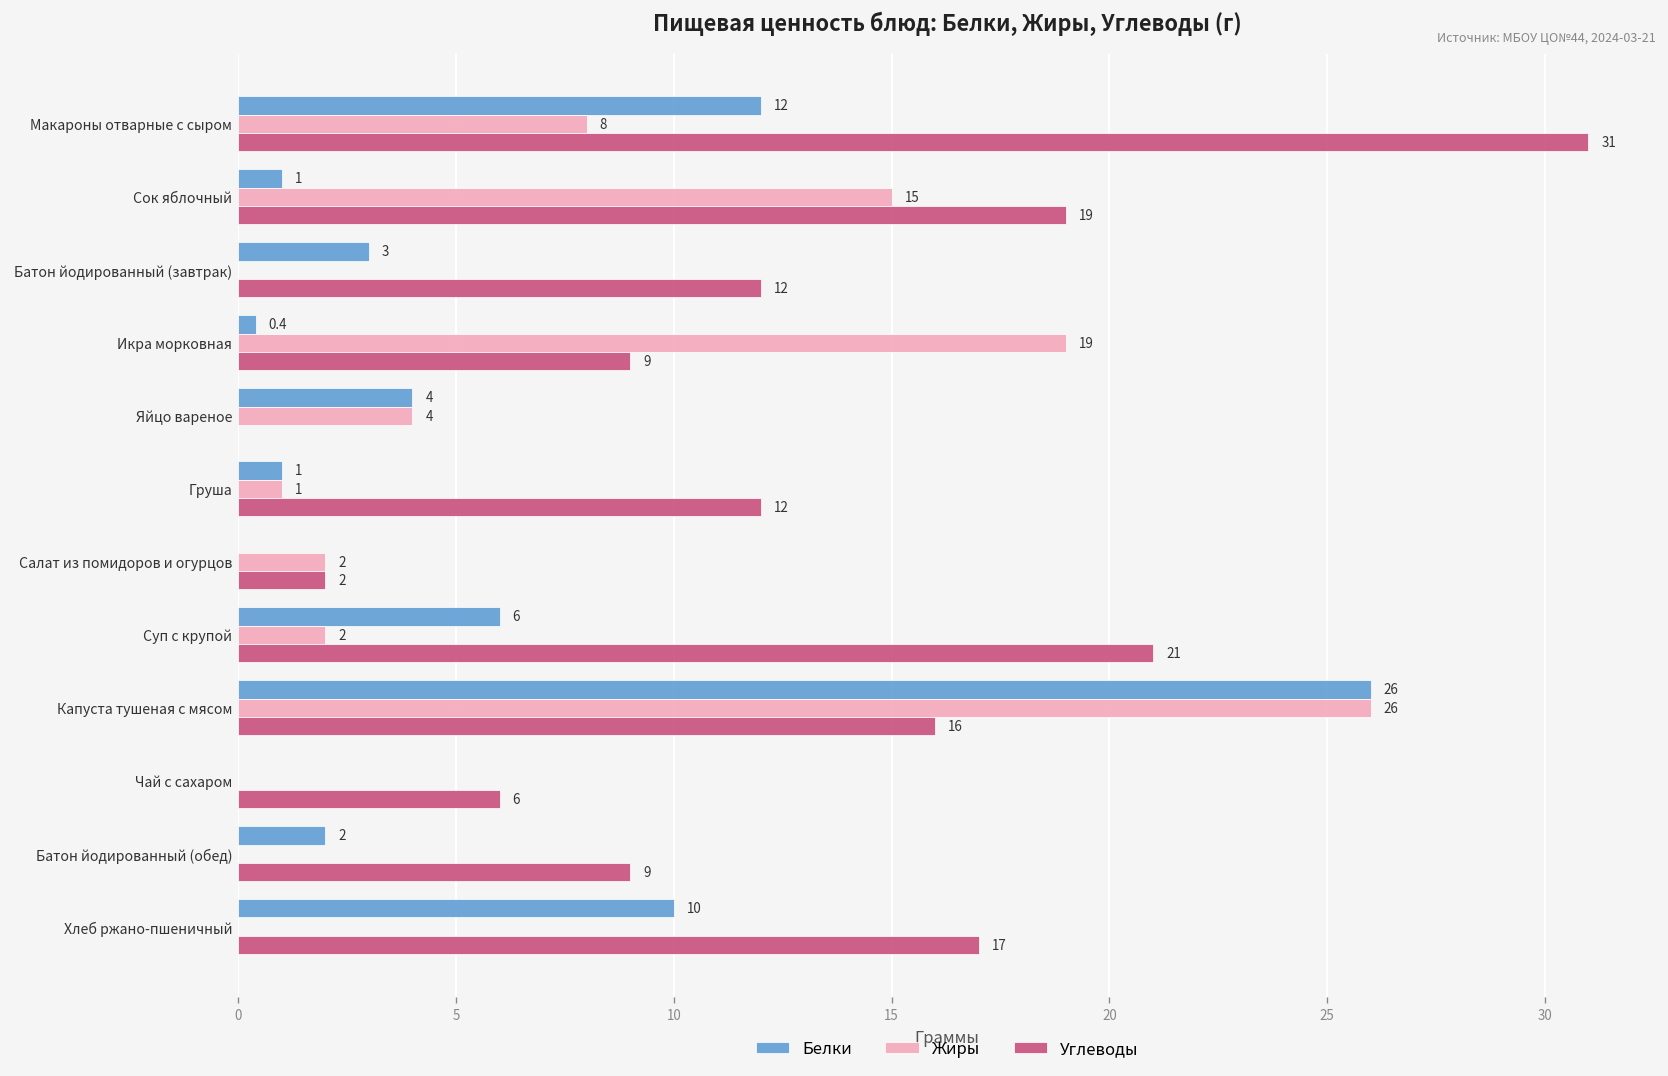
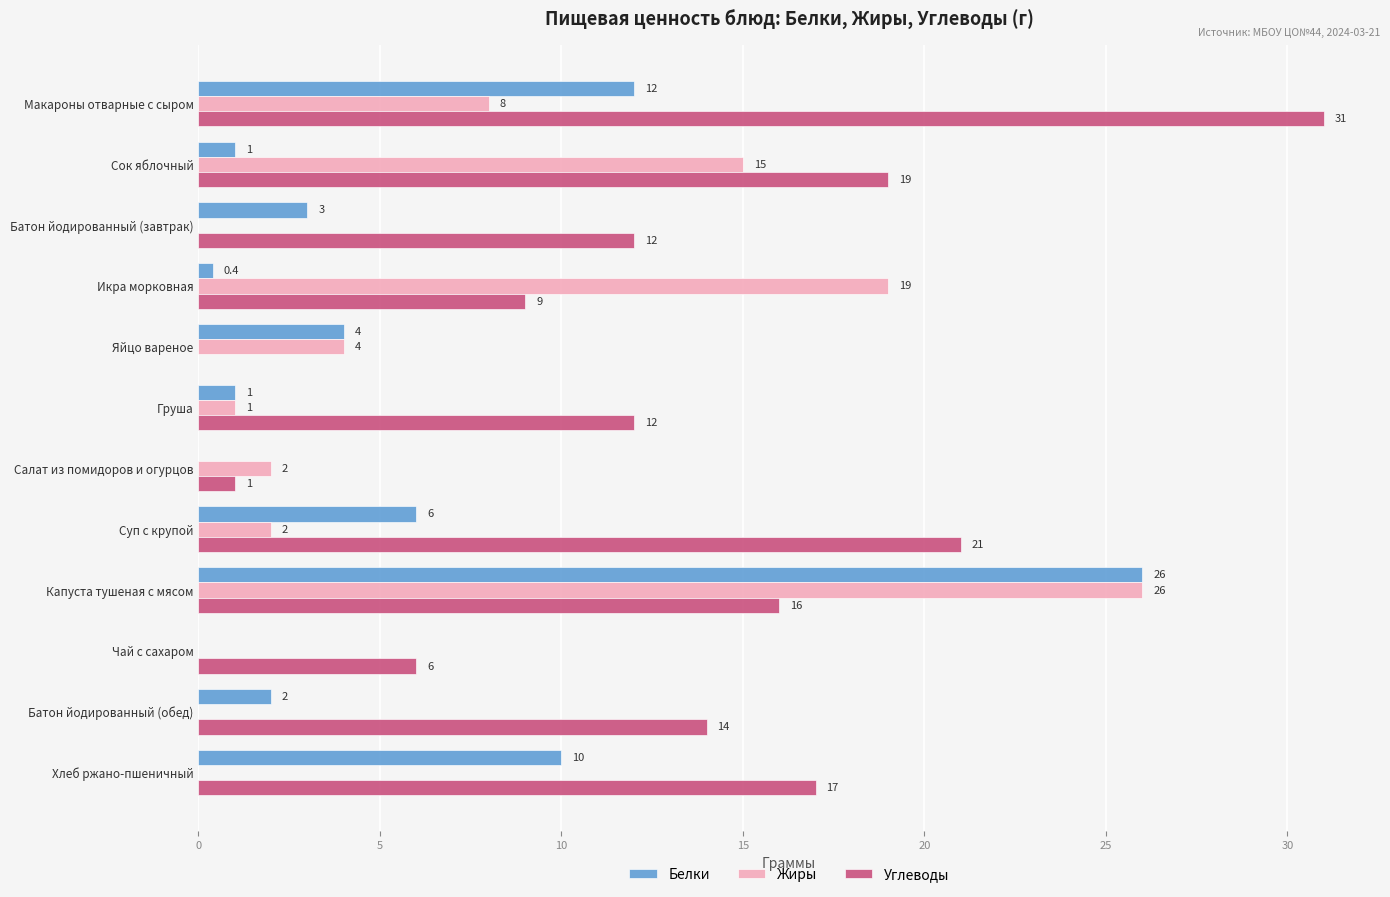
  {
    "Белки": {
      "Макароны отварные с сыром": 12,
      "Сок яблочный": 1,
      "Батон йодированный (завтрак)": 3,
      "Икра морковная": 0.4,
      "Яйцо вареное": 4,
      "Груша": 1,
      "Суп с крупой": 6,
      "Капуста тушеная с мясом": 26,
      "Батон йодированный (обед)": 2,
      "Хлеб ржано-пшеничный": 10
    },
    "Жиры": {
      "Макароны отварные с сыром": 8,
      "Сок яблочный": 15,
      "Икра морковная": 19,
      "Яйцо вареное": 4,
      "Груша": 1,
      "Салат из помидоров и огурцов": 2,
      "Суп с крупой": 2,
      "Капуста тушеная с мясом": 26
    },
    "Углеводы": {
      "Макароны отварные с сыром": 31,
      "Сок яблочный": 19,
      "Батон йодированный (завтрак)": 12,
      "Икра морковная": 9,
      "Груша": 12,
-     "Салат из помидоров и огурцов": 2,
+     "Салат из помидоров и огурцов": 1,
      "Суп с крупой": 21,
      "Капуста тушеная с мясом": 16,
      "Чай с сахаром": 6,
-     "Батон йодированный (обед)": 9,
+     "Батон йодированный (обед)": 14,
      "Хлеб ржано-пшеничный": 17
    }
  }
